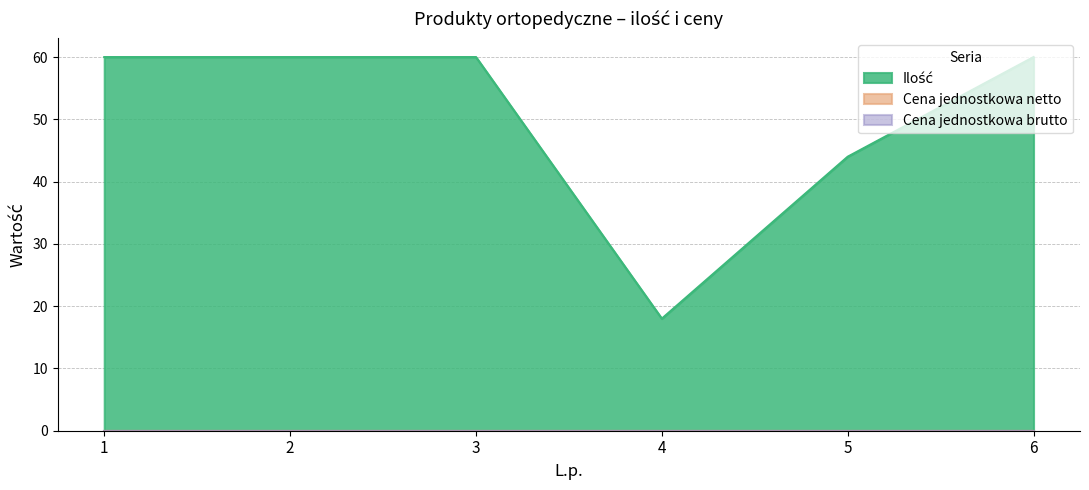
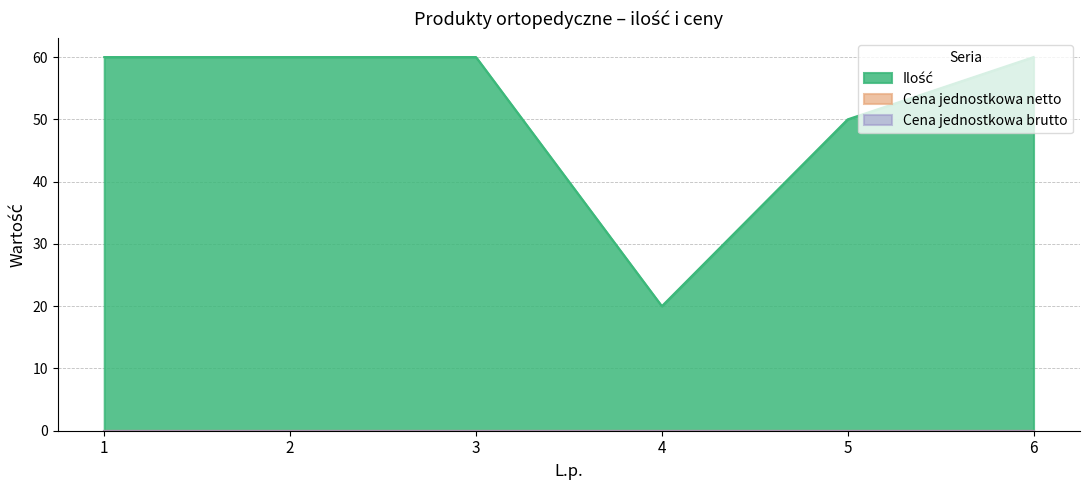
  {
    "Ilość": {
      "1": 60,
      "2": 60,
      "3": 60,
-     "4": 18,
-     "5": 44
+     "4": 20,
+     "5": 50
    },
    "Cena jednostkowa brutto": {
      "1": 0,
      "2": 0,
      "3": 0,
      "4": 0,
      "5": 0,
      "6": 0
    }
  }
